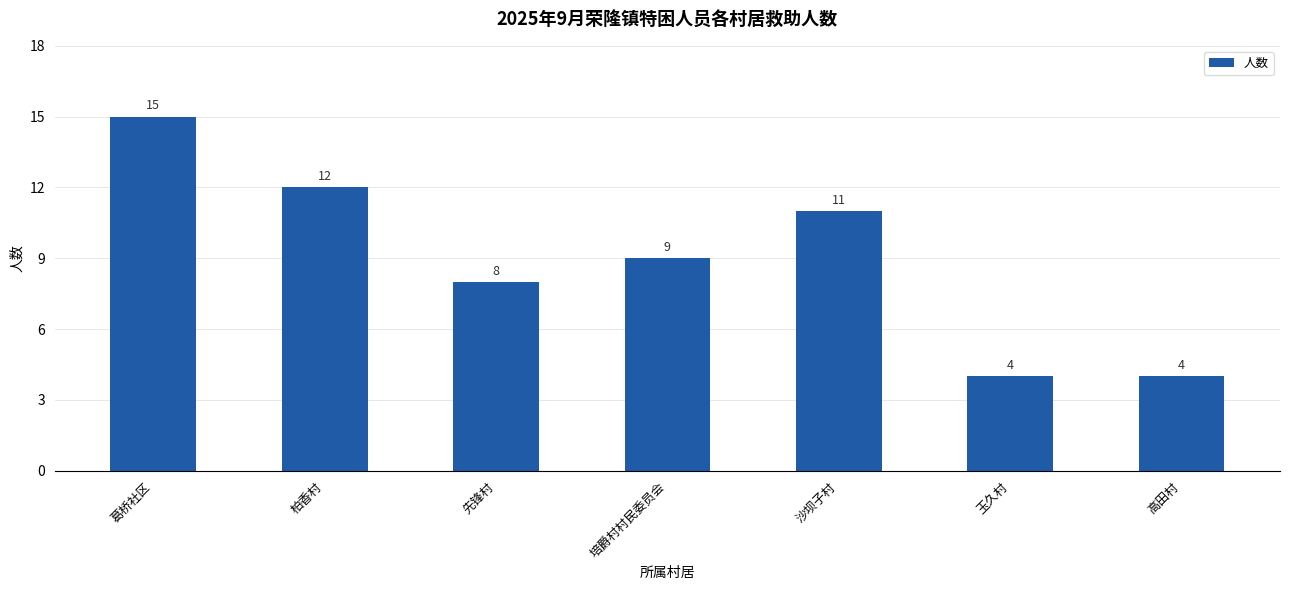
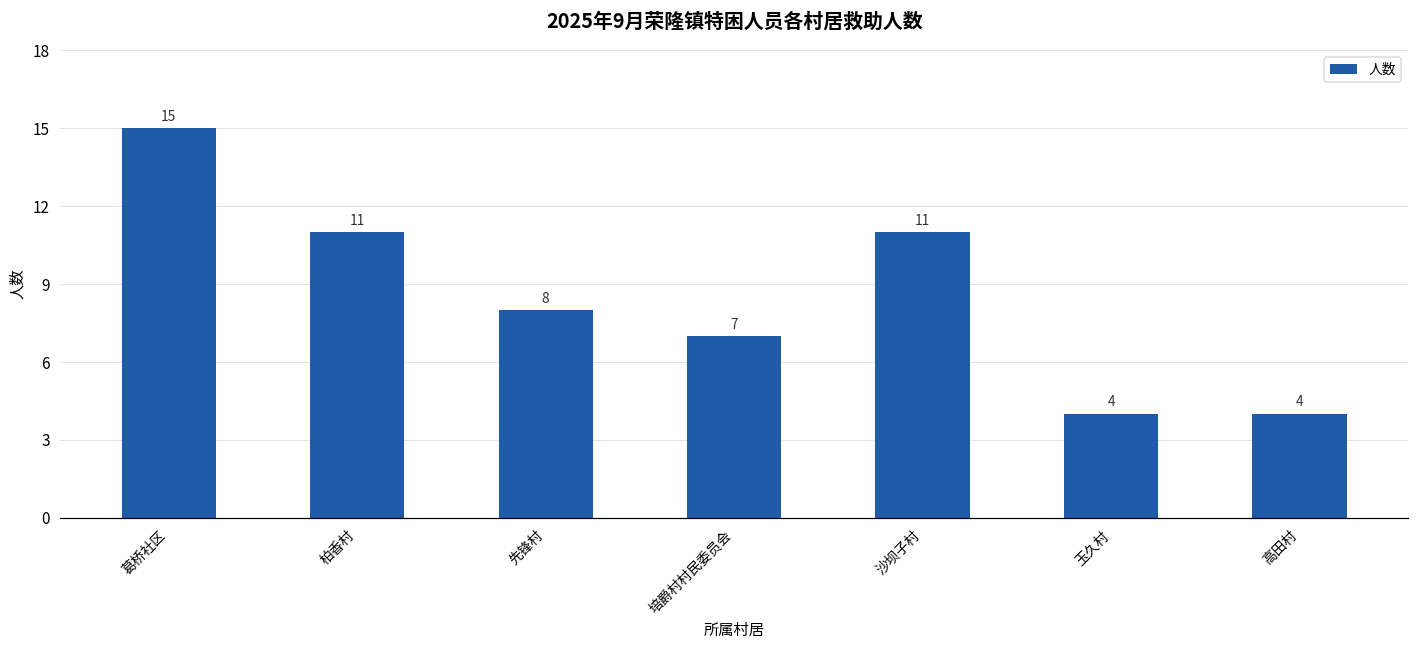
  {
    "葛桥社区": 15,
-   "柏香村": 12,
+   "柏香村": 11,
    "先锋村": 8,
-   "培爵村村民委员会": 9,
+   "培爵村村民委员会": 7,
    "沙坝子村": 11,
    "玉久村": 4,
    "高田村": 4
  }
